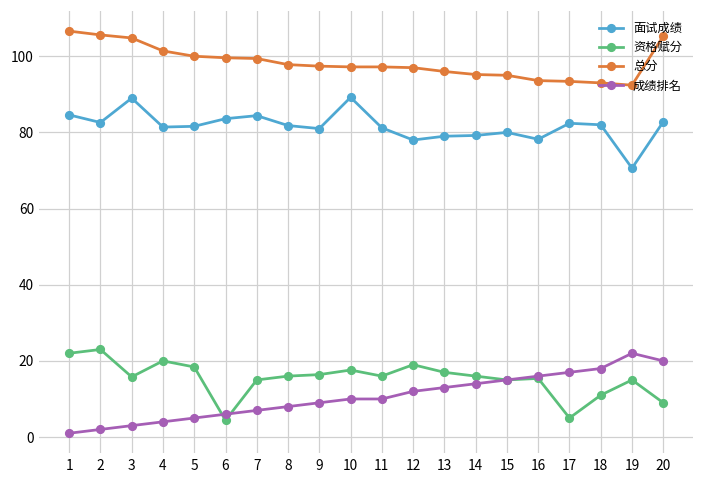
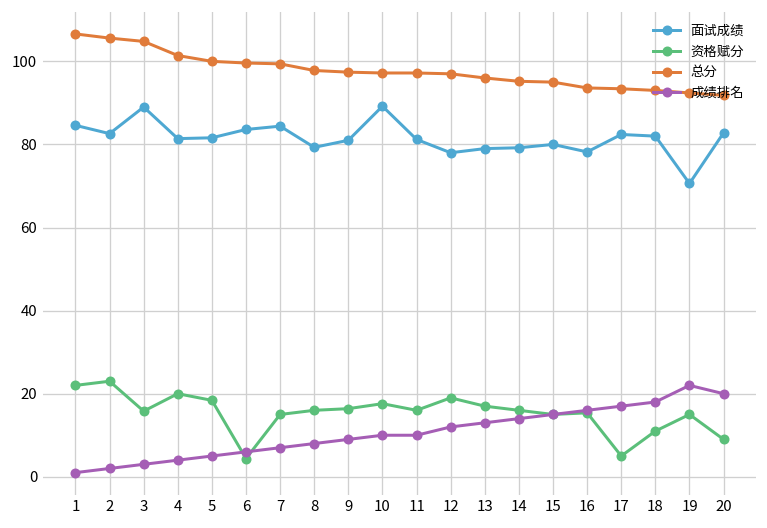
  {
    "面试成绩": {
      "1": 85,
      "2": 83,
      "3": 89,
      "4": 81,
      "5": 82,
      "6": 84,
      "7": 84,
-     "8": 82,
+     "8": 79,
      "9": 81,
      "10": 89,
      "11": 81,
      "12": 78,
      "13": 79,
      "14": 79,
      "15": 80,
      "16": 78,
      "17": 82,
      "18": 82,
      "19": 71,
      "20": 83
    },
    "资格赋分": {
      "1": 22,
      "2": 23,
      "3": 16,
      "4": 20,
      "5": 18,
      "6": 4,
      "7": 15,
      "8": 16,
      "9": 16,
      "10": 18,
      "11": 16,
      "12": 19,
      "13": 17,
      "14": 16,
      "17": 5,
      "18": 11,
      "19": 15,
      "20": 9
    },
    "总分": {
      "1": 107,
      "2": 106,
      "3": 105,
      "4": 101,
      "5": 100,
      "6": 100,
      "7": 99,
      "8": 98,
      "9": 97,
      "10": 97,
      "11": 97,
      "12": 97,
      "13": 96,
      "14": 95,
      "15": 95,
      "16": 94,
      "17": 93,
      "18": 93,
      "19": 92,
-     "20": 105
+     "20": 92
    },
    "成绩排名": {
      "1": 1,
      "2": 2,
      "3": 3,
      "4": 4,
      "5": 5,
      "6": 6,
      "7": 7,
      "8": 8,
      "9": 9,
      "10": 10,
      "11": 10,
      "12": 12,
      "13": 13,
      "14": 14,
      "17": 17,
      "18": 18,
      "19": 22,
      "20": 20
    }
  }
